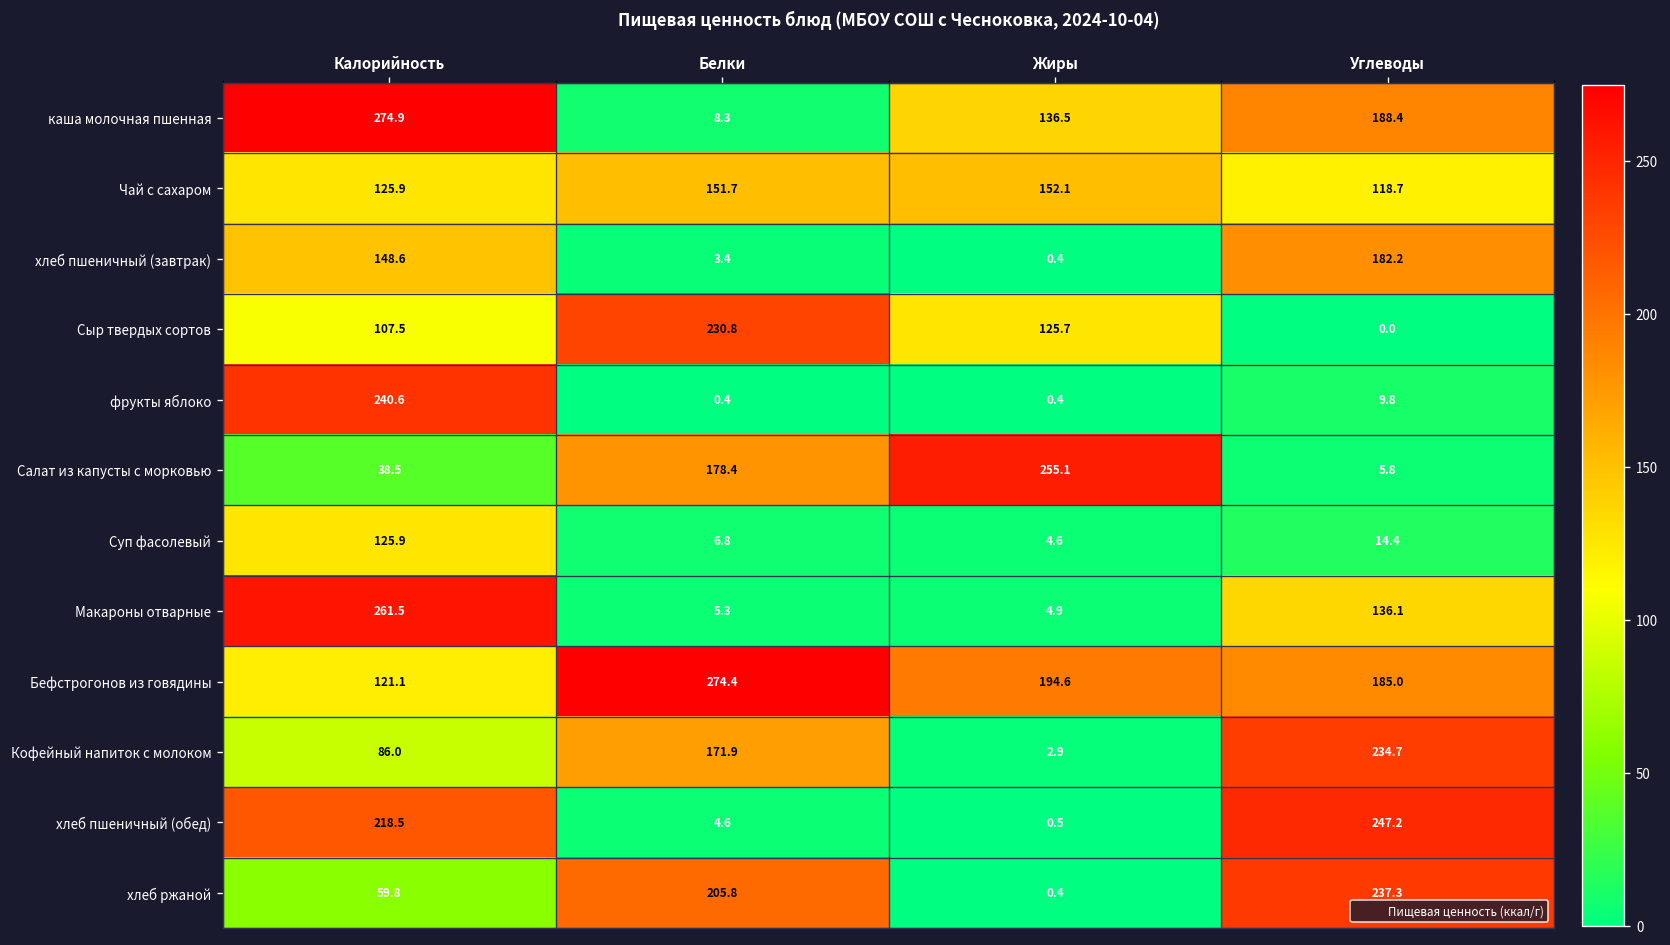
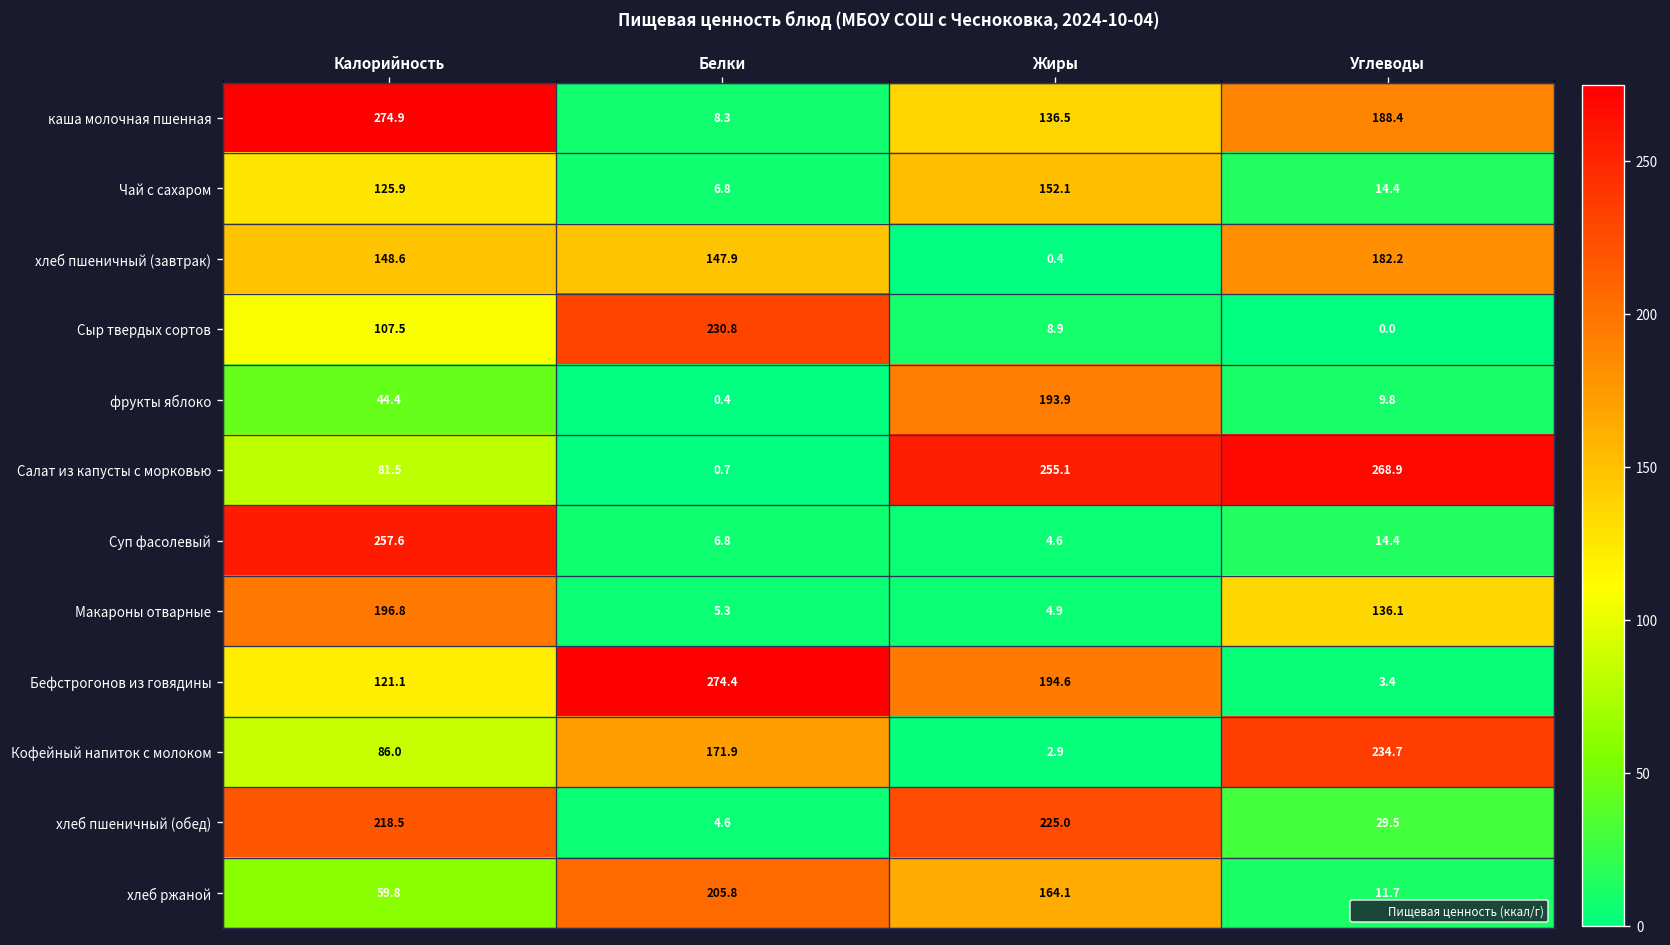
  {
    "каша молочная пшенная": {
      "Калорийность": 274.9,
      "Белки": 8.3,
      "Жиры": 136.5,
      "Углеводы": 188.4
    },
    "Чай с сахаром": {
      "Калорийность": 125.9,
-     "Белки": 151.7,
+     "Белки": 6.8,
      "Жиры": 152.1,
-     "Углеводы": 118.7
+     "Углеводы": 14.4
    },
    "хлеб пшеничный (завтрак)": {
      "Калорийность": 148.6,
-     "Белки": 3.4,
+     "Белки": 147.9,
      "Жиры": 0.4,
      "Углеводы": 182.2
    },
    "Сыр твердых сортов": {
      "Калорийность": 107.5,
      "Белки": 230.8,
-     "Жиры": 125.7,
+     "Жиры": 8.9,
      "Углеводы": 0.0
    },
    "фрукты яблоко": {
-     "Калорийность": 240.6,
+     "Калорийность": 44.4,
      "Белки": 0.4,
-     "Жиры": 0.4,
+     "Жиры": 193.9,
      "Углеводы": 9.8
    },
    "Салат из капусты с морковью": {
-     "Калорийность": 38.5,
-     "Белки": 178.4,
+     "Калорийность": 81.5,
+     "Белки": 0.7,
      "Жиры": 255.1,
-     "Углеводы": 5.8
+     "Углеводы": 268.9
    },
    "Суп фасолевый": {
-     "Калорийность": 125.9,
+     "Калорийность": 257.6,
      "Белки": 6.8,
      "Жиры": 4.6,
      "Углеводы": 14.4
    },
    "Макароны отварные": {
-     "Калорийность": 261.5,
+     "Калорийность": 196.8,
      "Белки": 5.3,
      "Жиры": 4.9,
      "Углеводы": 136.1
    },
    "Бефстрогонов из говядины": {
      "Калорийность": 121.1,
      "Белки": 274.4,
      "Жиры": 194.6,
-     "Углеводы": 185.0
+     "Углеводы": 3.4
    },
    "Кофейный напиток с молоком": {
      "Калорийность": 86.0,
      "Белки": 171.9,
      "Жиры": 2.9,
      "Углеводы": 234.7
    },
    "хлеб пшеничный (обед)": {
      "Калорийность": 218.5,
      "Белки": 4.6,
-     "Жиры": 0.5,
-     "Углеводы": 247.2
+     "Жиры": 225.0,
+     "Углеводы": 29.5
    },
    "хлеб ржаной": {
      "Калорийность": 59.8,
      "Белки": 205.8,
-     "Жиры": 0.4,
-     "Углеводы": 237.3
+     "Жиры": 164.1,
+     "Углеводы": 11.7
    }
  }
